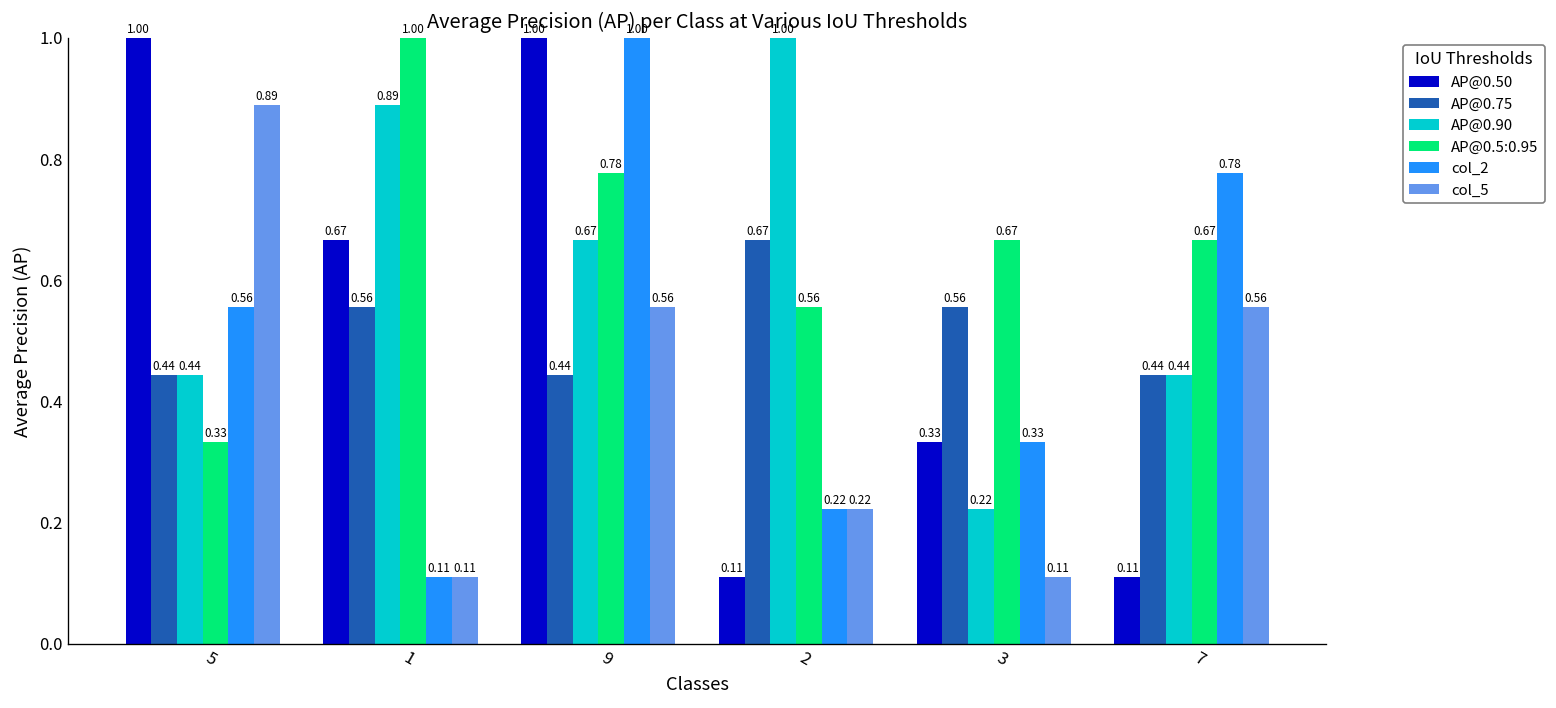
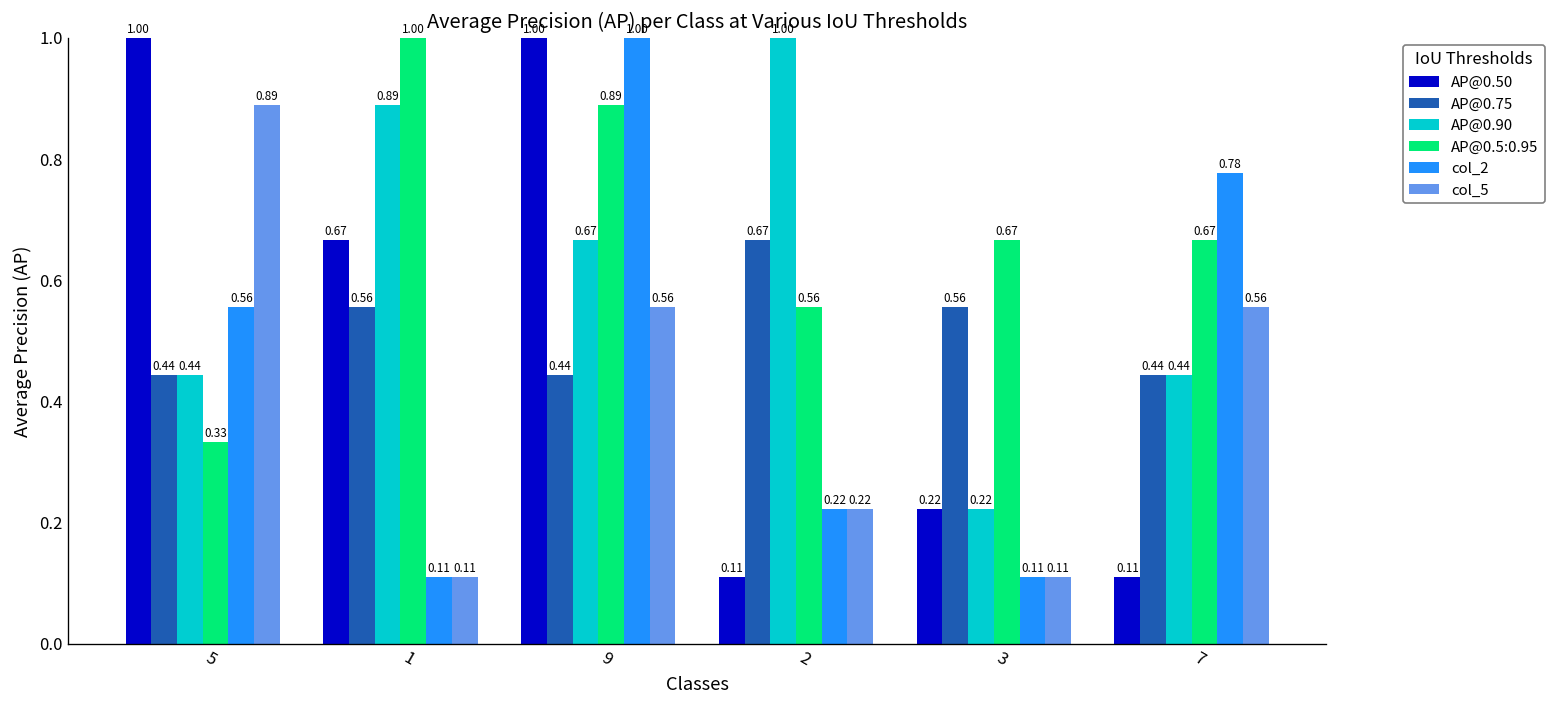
  {
    "AP@0.50": {
      "5": 1.00,
      "1": 0.67,
      "9": 1.00,
      "2": 0.11,
-     "3": 0.33,
+     "3": 0.22,
      "7": 0.11
    },
    "AP@0.75": {
      "5": 0.44,
      "1": 0.56,
      "9": 0.44,
      "2": 0.67,
      "3": 0.56,
      "7": 0.44
    },
    "AP@0.90": {
      "5": 0.44,
      "1": 0.89,
      "9": 0.67,
      "2": 1.00,
      "3": 0.22,
      "7": 0.44
    },
    "AP@0.5:0.95": {
      "5": 0.33,
      "1": 1.00,
-     "9": 0.78,
+     "9": 0.89,
      "2": 0.56,
      "3": 0.67,
      "7": 0.67
    },
    "col_2": {
      "5": 0.56,
      "1": 0.11,
      "9": 1.00,
      "2": 0.22,
-     "3": 0.33,
+     "3": 0.11,
      "7": 0.78
    },
    "col_5": {
      "5": 0.89,
      "1": 0.11,
      "9": 0.56,
      "2": 0.22,
      "3": 0.11,
      "7": 0.56
    }
  }
